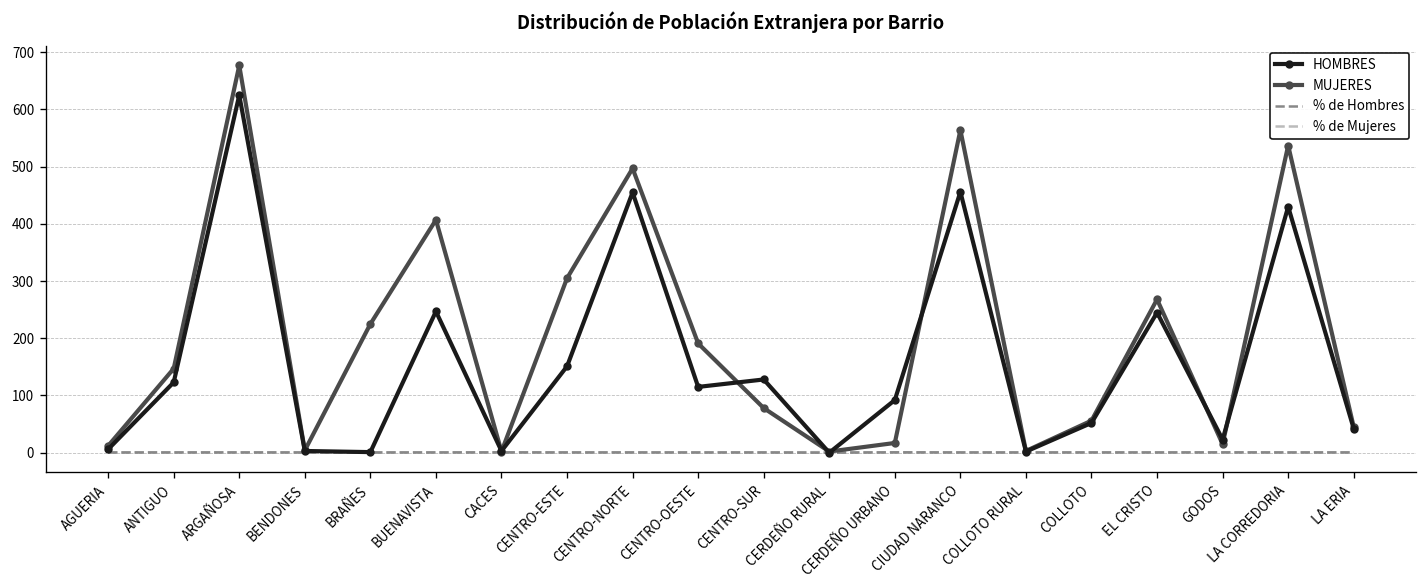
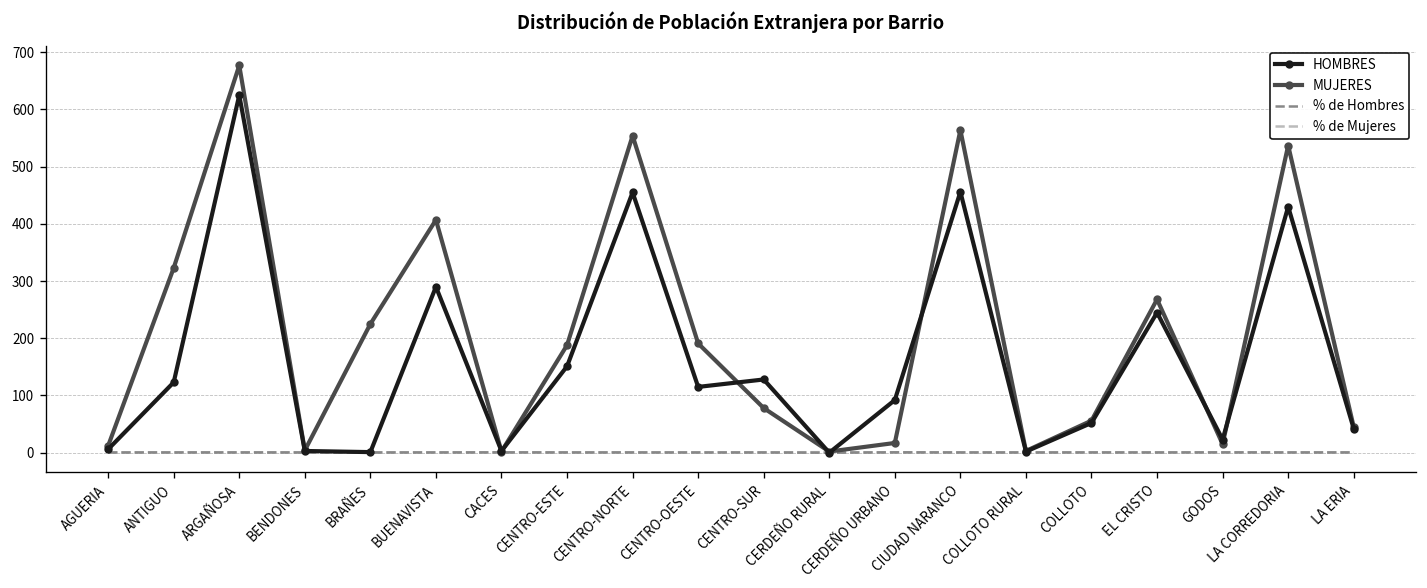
  {
    "HOMBRES": {
      "ANTIGUO": 120,
      "ARGAÑOSA": 630,
-     "BUENAVISTA": 250,
+     "BUENAVISTA": 290,
      "CENTRO-ESTE": 150,
      "CENTRO-NORTE": 460,
      "CENTRO-OESTE": 120,
      "CENTRO-SUR": 130,
      "CERDEÑO URBANO": 90,
      "CIUDAD NARANCO": 460,
      "EL CRISTO": 250,
      "GODOS": 20,
      "LA CORREDORIA": 430
    },
    "MUJERES": {
      "AGUERIA": 10,
-     "ANTIGUO": 150,
+     "ANTIGUO": 320,
      "ARGAÑOSA": 680,
      "BRAÑES": 230,
      "BUENAVISTA": 410,
-     "CENTRO-ESTE": 310,
-     "CENTRO-NORTE": 500,
+     "CENTRO-ESTE": 190,
+     "CENTRO-NORTE": 550,
      "CENTRO-OESTE": 190,
      "CENTRO-SUR": 80,
      "CERDEÑO URBANO": 20,
      "CIUDAD NARANCO": 560,
      "EL CRISTO": 270,
      "GODOS": 20,
      "LA CORREDORIA": 540
    },
    "% de Mujeres": {
      "AGUERIA": 0,
      "ANTIGUO": 0,
      "ARGAÑOSA": 0,
      "BUENAVISTA": 0,
      "CENTRO-ESTE": 0,
      "CENTRO-NORTE": 0,
      "CENTRO-OESTE": 0,
      "CENTRO-SUR": 0,
      "CERDEÑO URBANO": 0,
      "CIUDAD NARANCO": 0,
      "COLLOTO": 0,
      "EL CRISTO": 0,
      "GODOS": 0,
      "LA CORREDORIA": 0,
      "LA ERIA": 0
    }
  }
